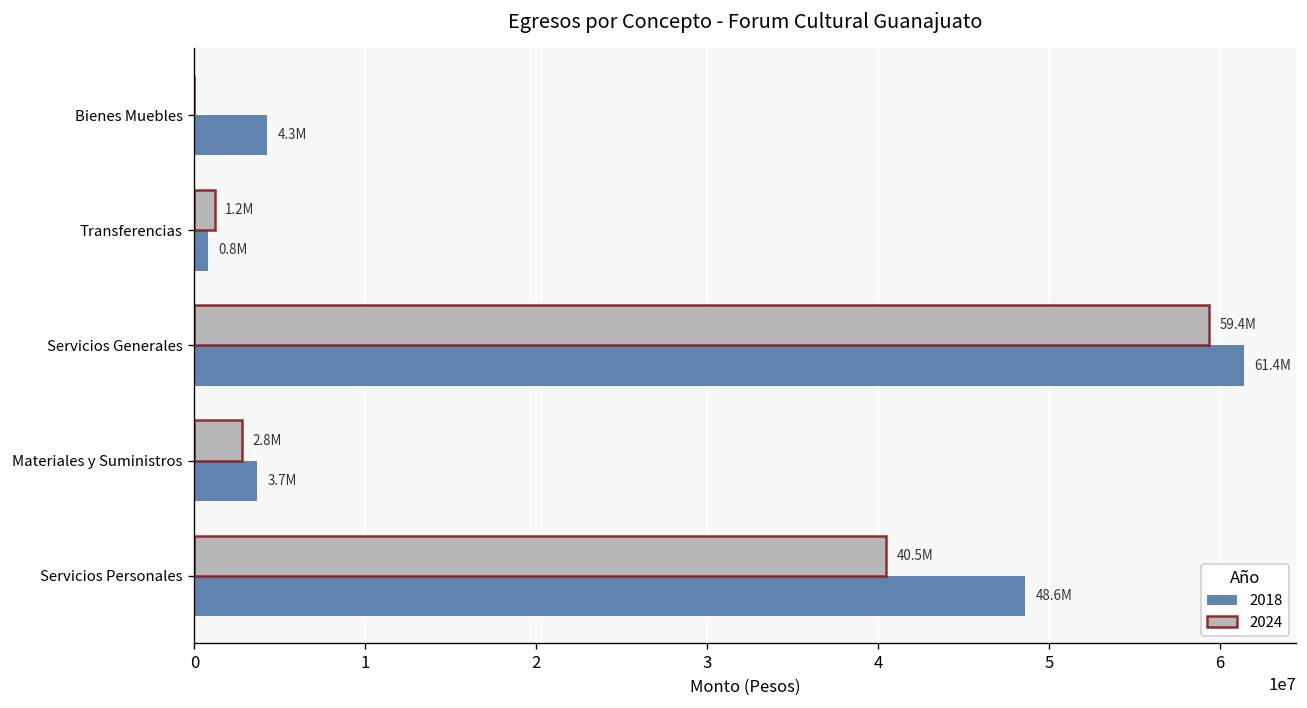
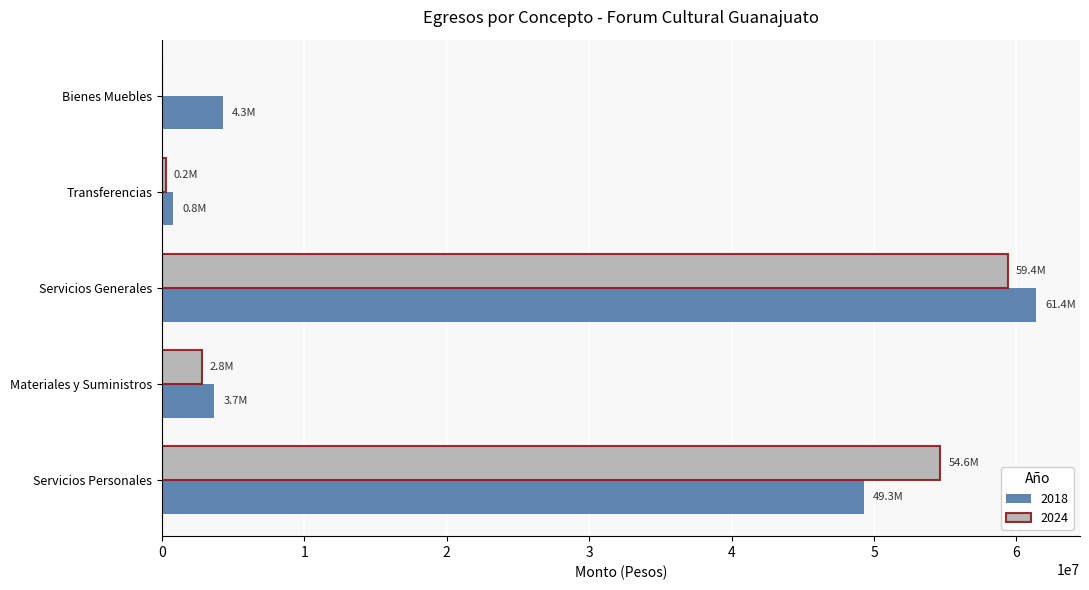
  {
    "2018": {
      "Bienes Muebles": "4.3M",
      "Transferencias": "0.8M",
      "Servicios Generales": "61.4M",
      "Materiales y Suministros": "3.7M",
-     "Servicios Personales": "48.6M"
+     "Servicios Personales": "49.3M"
    },
    "2024": {
-     "Transferencias": "1.2M",
+     "Transferencias": "0.2M",
      "Servicios Generales": "59.4M",
      "Materiales y Suministros": "2.8M",
-     "Servicios Personales": "40.5M"
+     "Servicios Personales": "54.6M"
    }
  }
